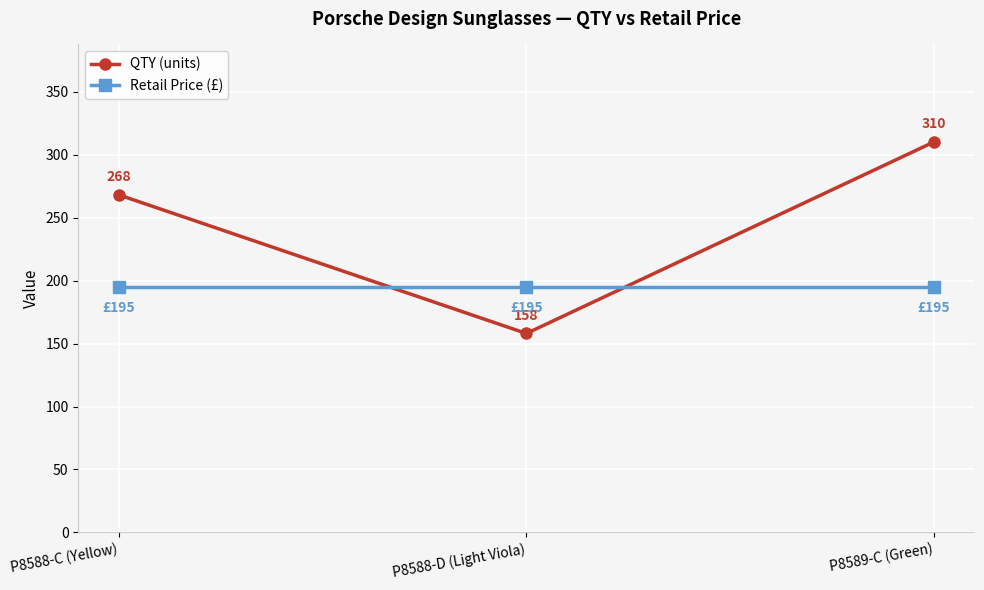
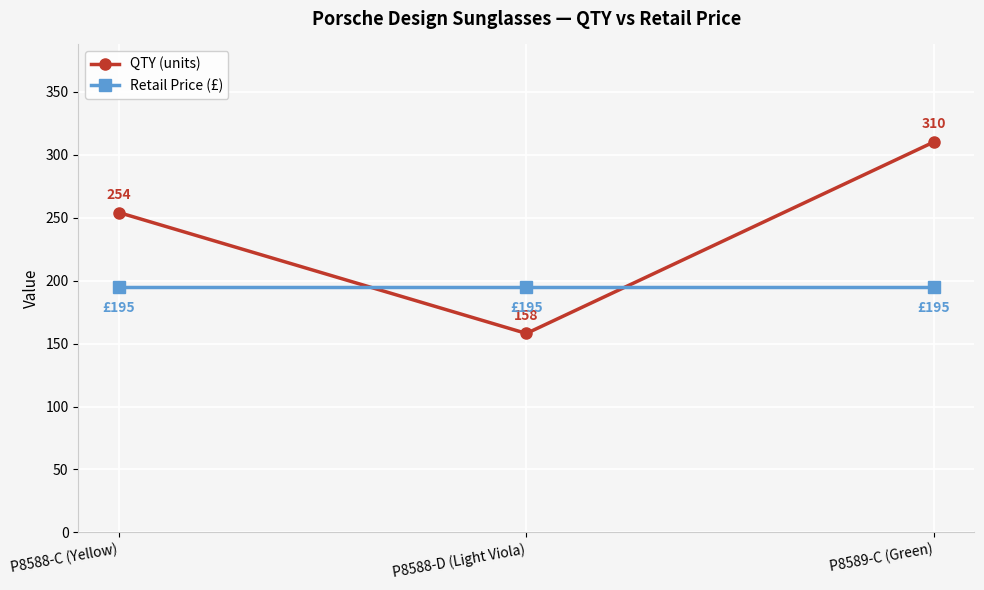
  {
    "QTY (units)": {
-     "P8588-C (Yellow)": "268",
+     "P8588-C (Yellow)": "254",
      "P8589-C (Green)": "310"
    },
    "Retail Price (£)": {
      "P8588-C (Yellow)": "£195",
      "P8589-C (Green)": "£195"
    }
  }
